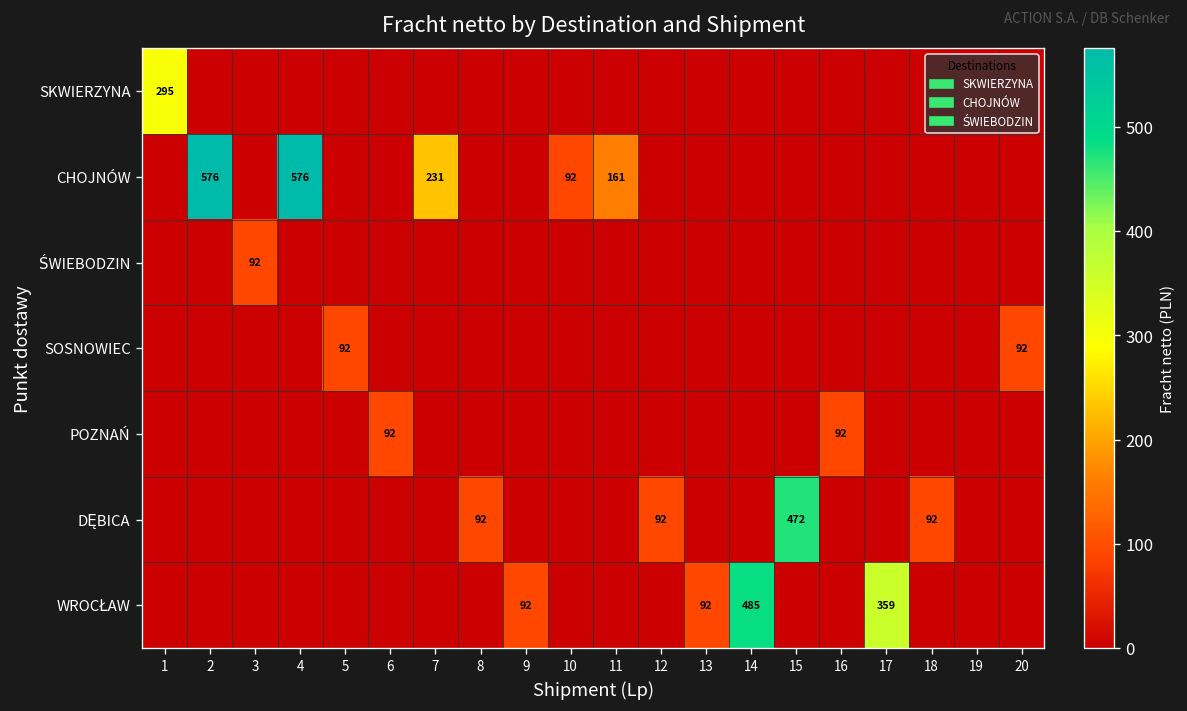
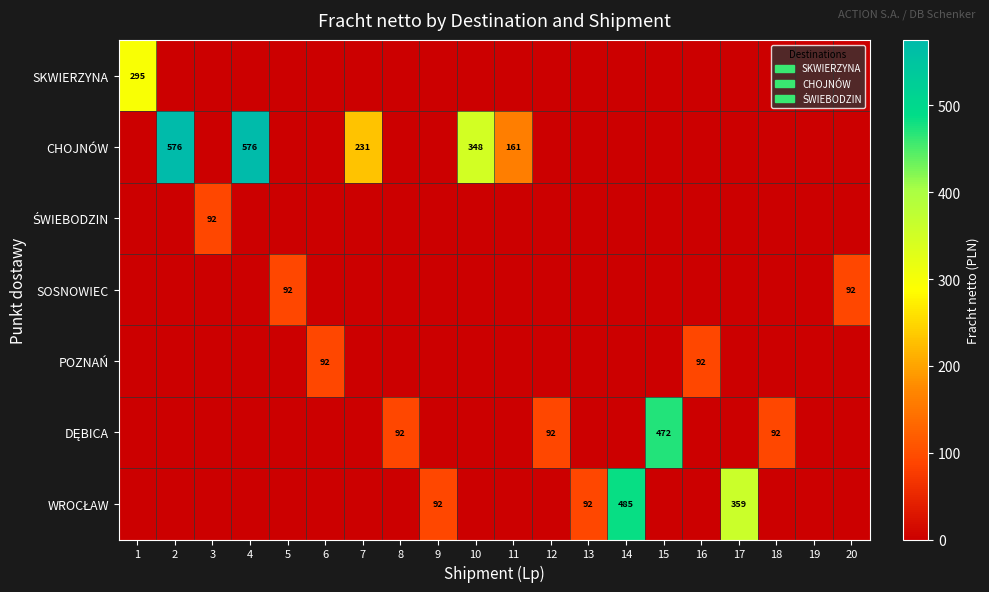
  {
    "SKWIERZYNA": {
      "1": 295
    },
    "CHOJNÓW": {
      "2": 576,
      "4": 576,
      "7": 231,
-     "10": 92,
+     "10": 348,
      "11": 161
    },
    "ŚWIEBODZIN": {
      "3": 92
    },
    "SOSNOWIEC": {
      "5": 92,
      "20": 92
    },
    "POZNAŃ": {
      "6": 92,
      "16": 92
    },
    "DĘBICA": {
      "8": 92,
      "12": 92,
      "15": 472,
      "18": 92
    },
    "WROCŁAW": {
      "9": 92,
      "13": 92,
      "14": 485,
      "17": 359
    }
  }
